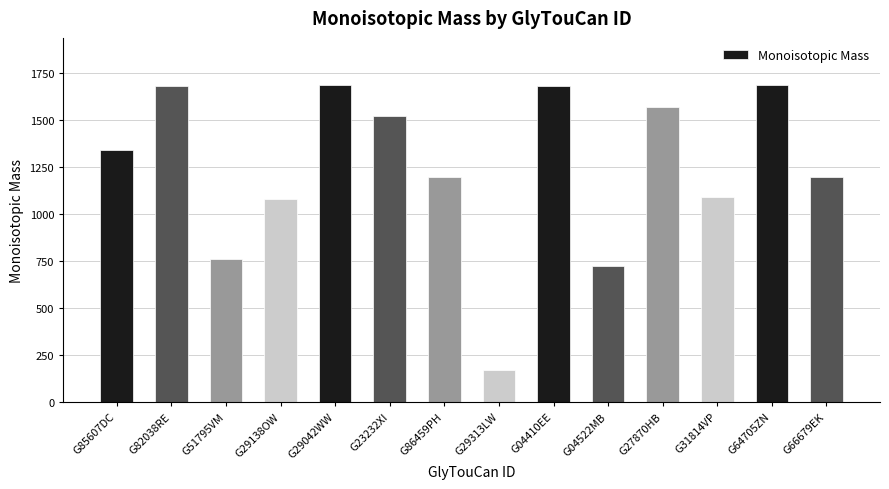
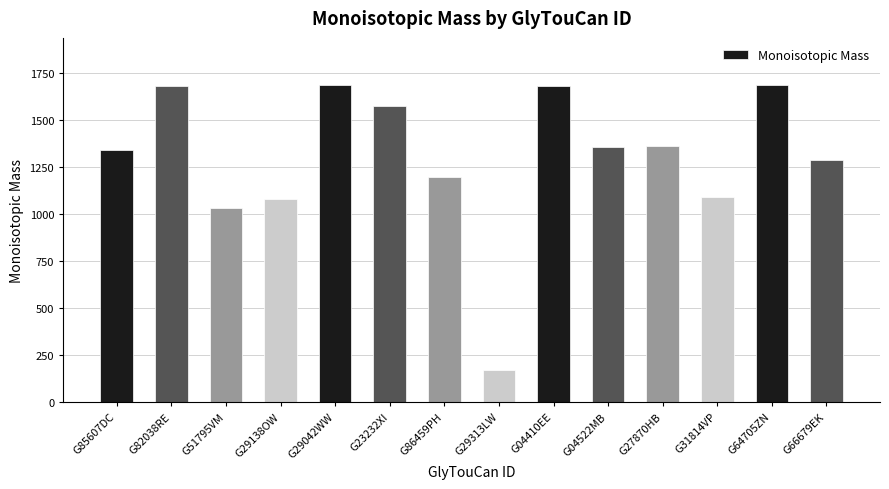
  {
    "G85607DC": 1340,
    "G82038RE": 1680,
-   "G51795VM": 760,
+   "G51795VM": 1030,
    "G29138OW": 1080,
    "G29042WW": 1680,
-   "G23232XI": 1520,
+   "G23232XI": 1570,
    "G86459PH": 1200,
    "G29313LW": 170,
    "G04410EE": 1680,
-   "G04522MB": 720,
-   "G27870HB": 1570,
+   "G04522MB": 1360,
+   "G27870HB": 1360,
    "G31814VP": 1090,
    "G64705ZN": 1680,
-   "G66679EK": 1200
+   "G66679EK": 1290
  }
